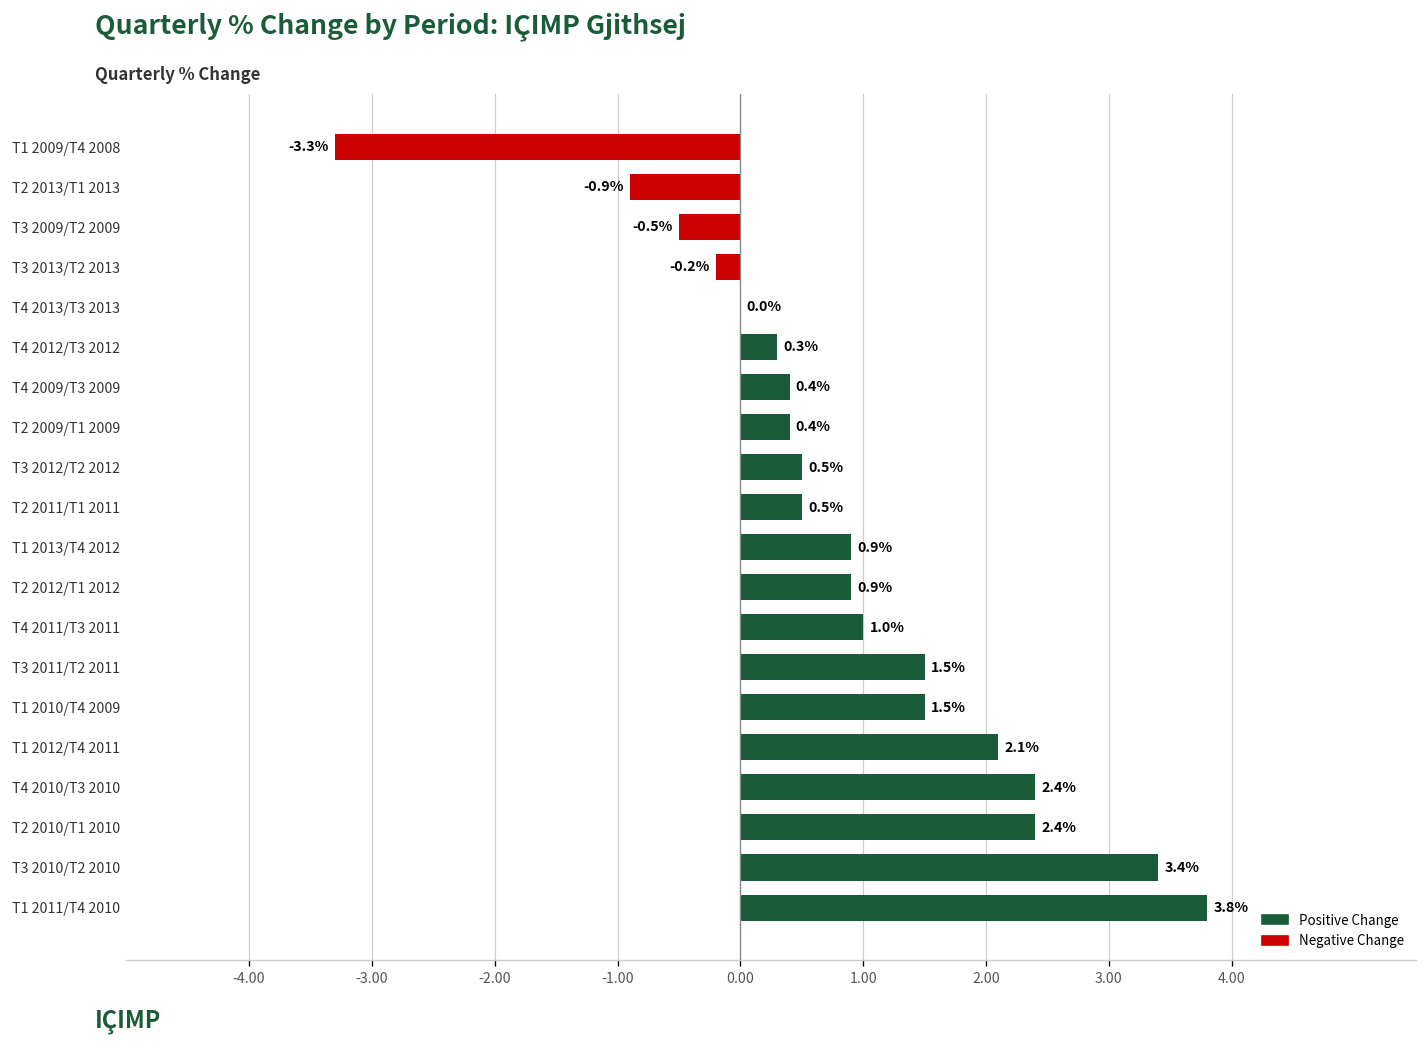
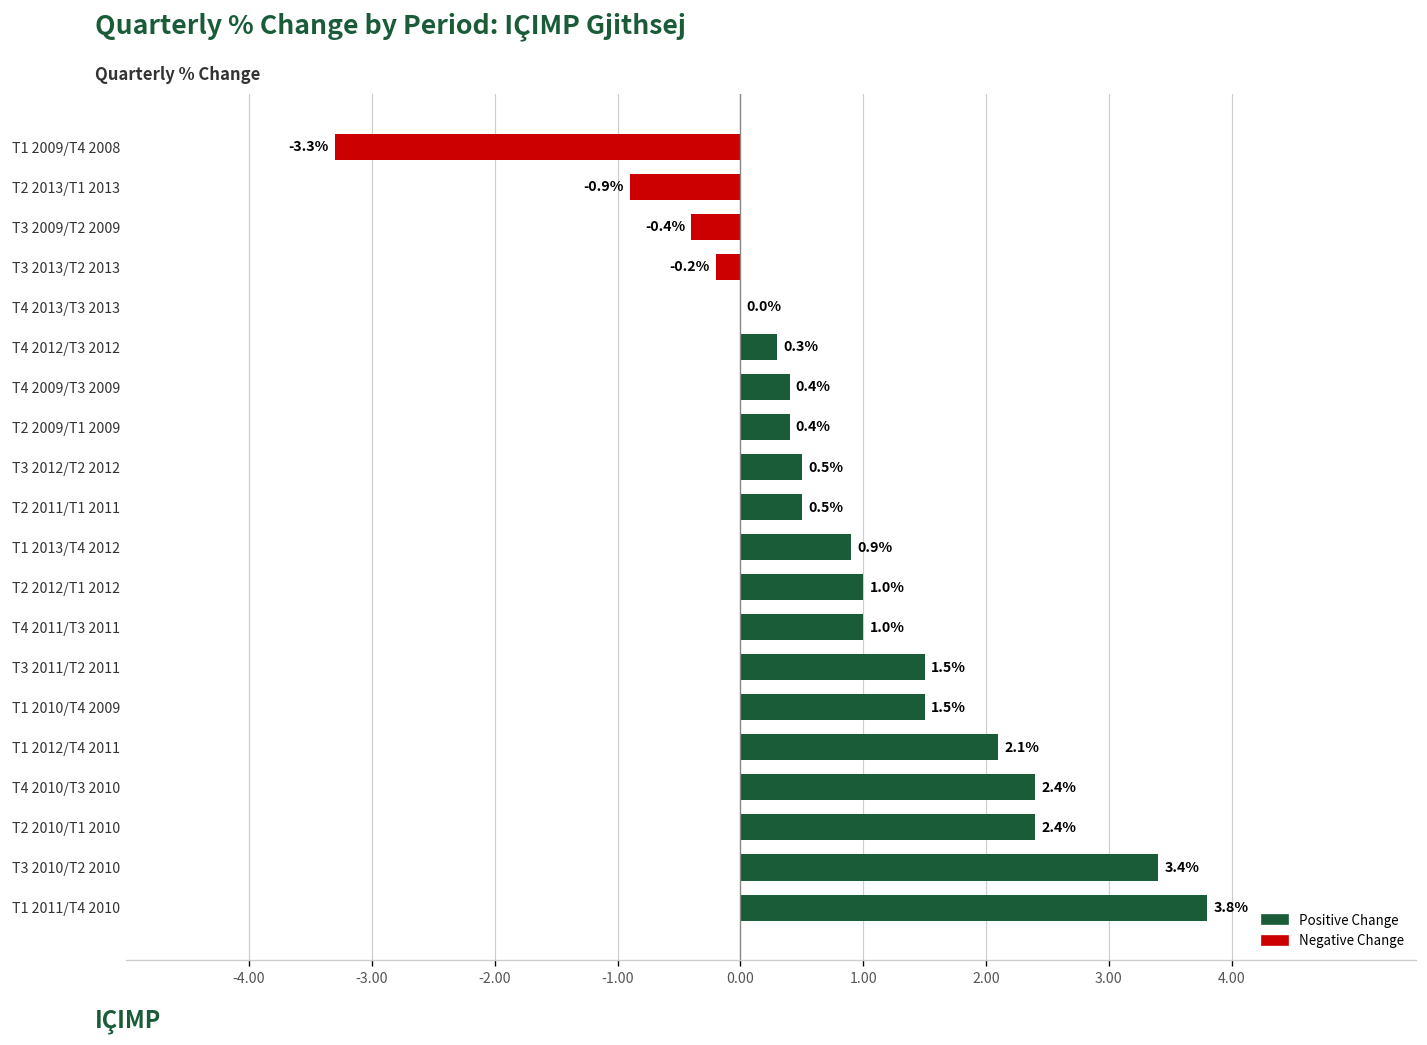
  {
    "T1 2009/T4 2008": "-3.3%",
    "T2 2013/T1 2013": "-0.9%",
-   "T3 2009/T2 2009": "-0.5%",
+   "T3 2009/T2 2009": "-0.4%",
    "T3 2013/T2 2013": "-0.2%",
    "T4 2013/T3 2013": "0.0%",
    "T4 2012/T3 2012": "0.3%",
    "T4 2009/T3 2009": "0.4%",
    "T2 2009/T1 2009": "0.4%",
    "T3 2012/T2 2012": "0.5%",
    "T2 2011/T1 2011": "0.5%",
    "T1 2013/T4 2012": "0.9%",
-   "T2 2012/T1 2012": "0.9%",
+   "T2 2012/T1 2012": "1.0%",
    "T4 2011/T3 2011": "1.0%",
    "T3 2011/T2 2011": "1.5%",
    "T1 2010/T4 2009": "1.5%",
    "T1 2012/T4 2011": "2.1%",
    "T4 2010/T3 2010": "2.4%",
    "T2 2010/T1 2010": "2.4%",
    "T3 2010/T2 2010": "3.4%",
    "T1 2011/T4 2010": "3.8%"
  }
